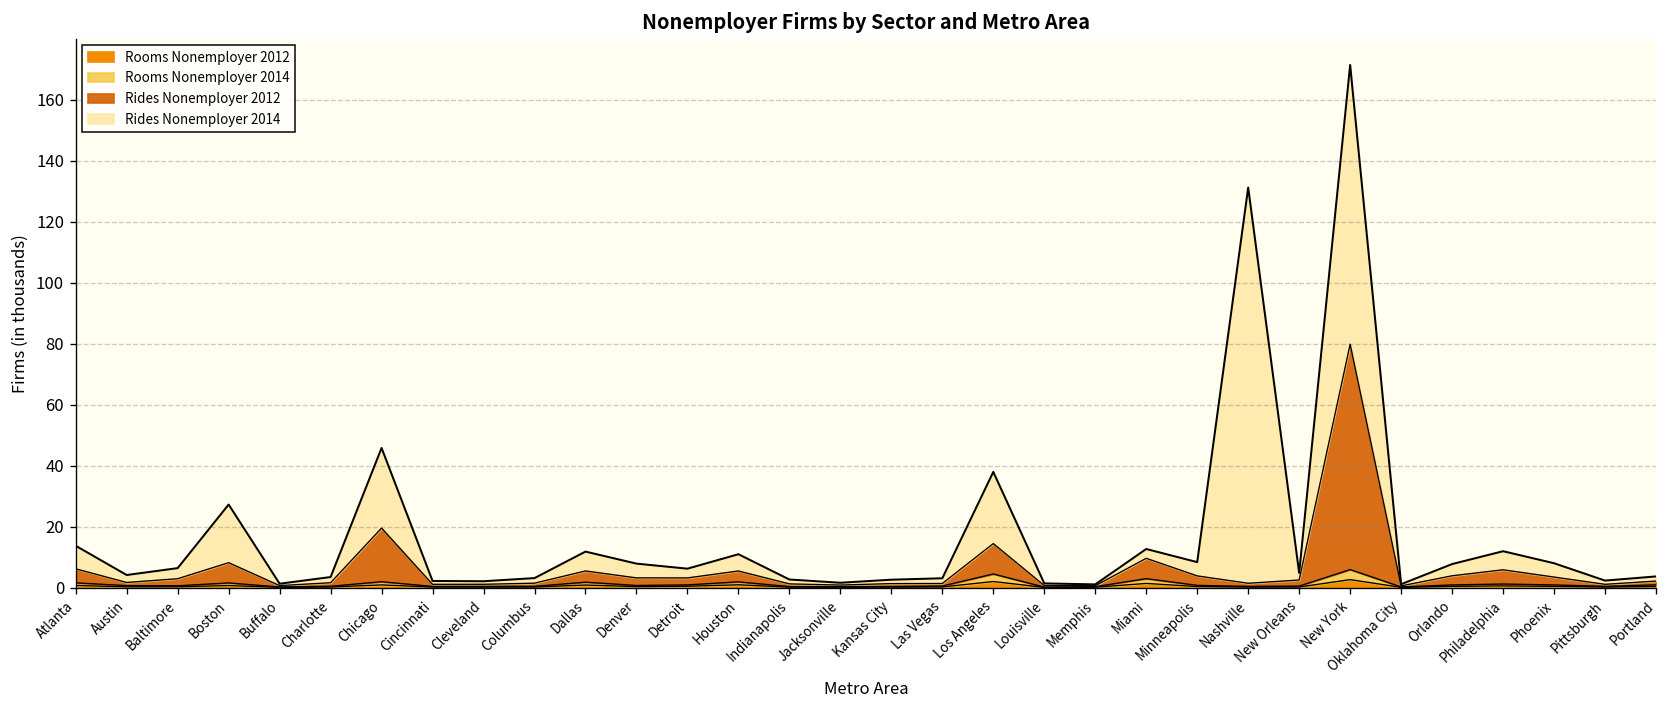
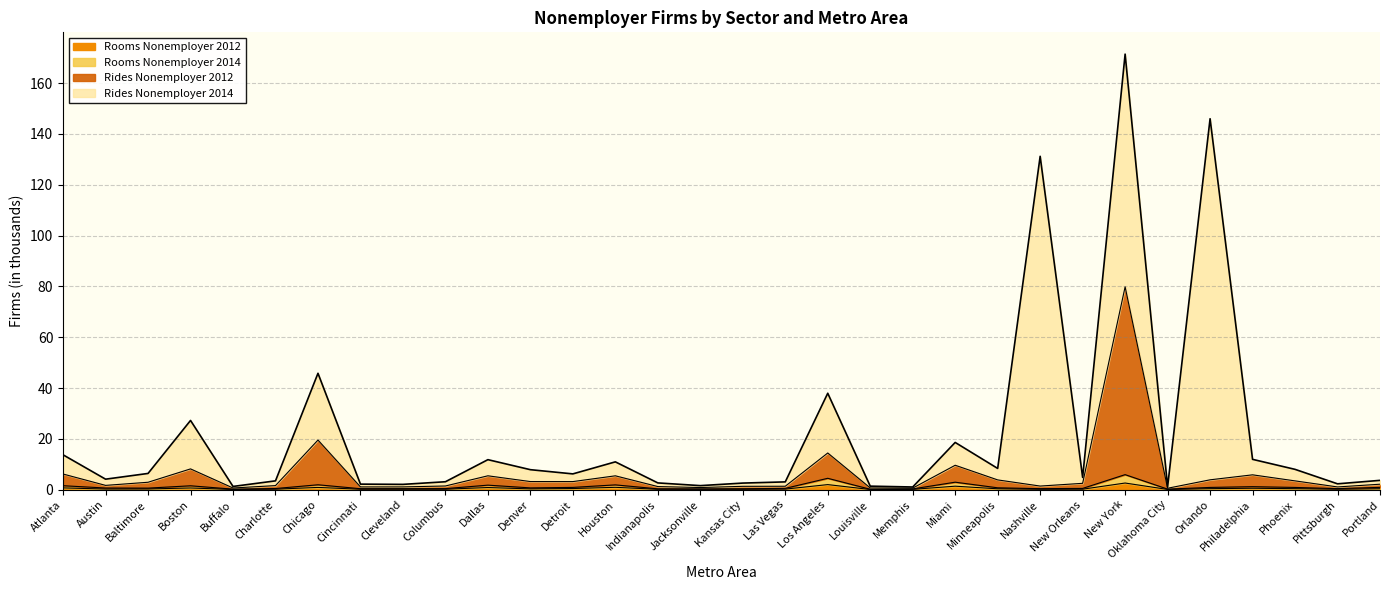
  {
    "Rooms Nonemployer 2014": {
      "Chicago": 1,
      "Los Angeles": 2,
      "Miami": 2,
      "New York": 3
    },
    "Rides Nonemployer 2014": {
      "Atlanta": 8,
      "Austin": 2,
      "Baltimore": 3,
      "Boston": 19,
      "Charlotte": 2,
      "Chicago": 26,
      "Cincinnati": 1,
      "Columbus": 2,
      "Dallas": 6,
      "Denver": 5,
      "Detroit": 3,
      "Houston": 5,
      "Indianapolis": 1,
      "Kansas City": 1,
      "Las Vegas": 2,
      "Los Angeles": 23,
-     "Miami": 3,
+     "Miami": 9,
      "Minneapolis": 5,
      "Nashville": 130,
      "New Orleans": 2,
      "New York": 92,
-     "Orlando": 4,
+     "Orlando": 142,
      "Philadelphia": 6,
      "Phoenix": 5,
      "Pittsburgh": 1,
      "Portland": 2
    }
  }
